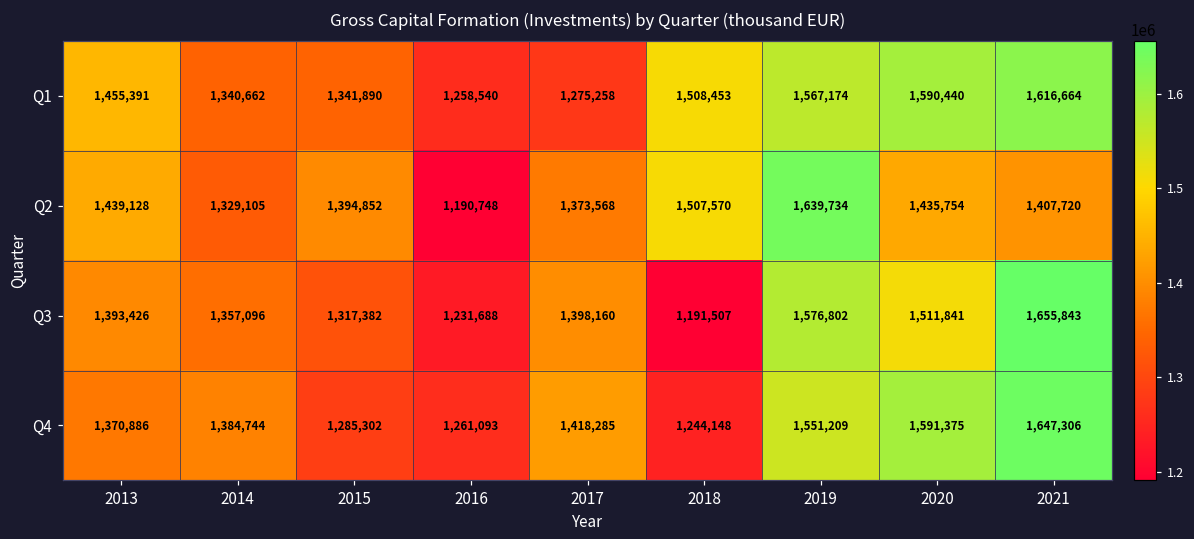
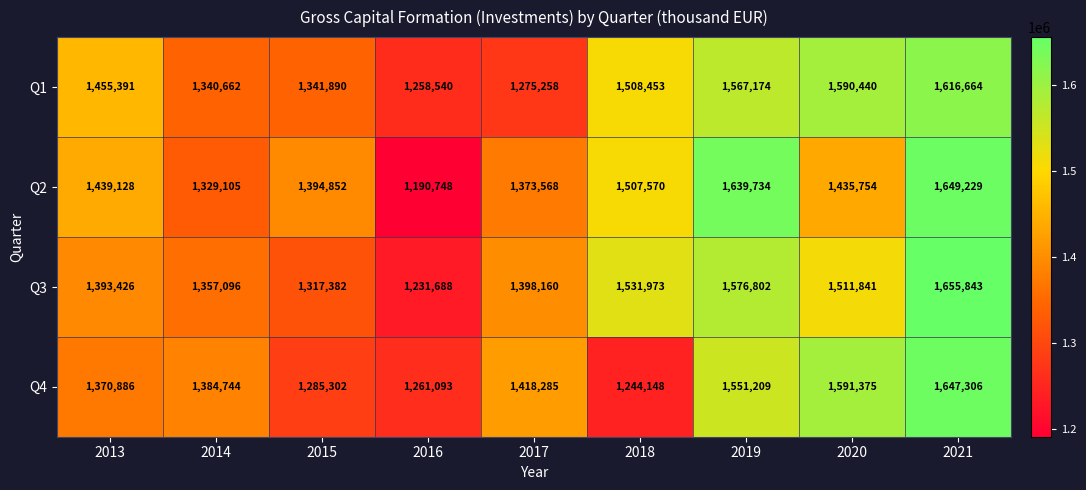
  {
    "Q1": {
      "2013": "1,455,391",
      "2014": "1,340,662",
      "2015": "1,341,890",
      "2016": "1,258,540",
      "2017": "1,275,258",
      "2018": "1,508,453",
      "2019": "1,567,174",
      "2020": "1,590,440",
      "2021": "1,616,664"
    },
    "Q2": {
      "2013": "1,439,128",
      "2014": "1,329,105",
      "2015": "1,394,852",
      "2016": "1,190,748",
      "2017": "1,373,568",
      "2018": "1,507,570",
      "2019": "1,639,734",
      "2020": "1,435,754",
-     "2021": "1,407,720"
+     "2021": "1,649,229"
    },
    "Q3": {
      "2013": "1,393,426",
      "2014": "1,357,096",
      "2015": "1,317,382",
      "2016": "1,231,688",
      "2017": "1,398,160",
-     "2018": "1,191,507",
+     "2018": "1,531,973",
      "2019": "1,576,802",
      "2020": "1,511,841",
      "2021": "1,655,843"
    },
    "Q4": {
      "2013": "1,370,886",
      "2014": "1,384,744",
      "2015": "1,285,302",
      "2016": "1,261,093",
      "2017": "1,418,285",
      "2018": "1,244,148",
      "2019": "1,551,209",
      "2020": "1,591,375",
      "2021": "1,647,306"
    }
  }
